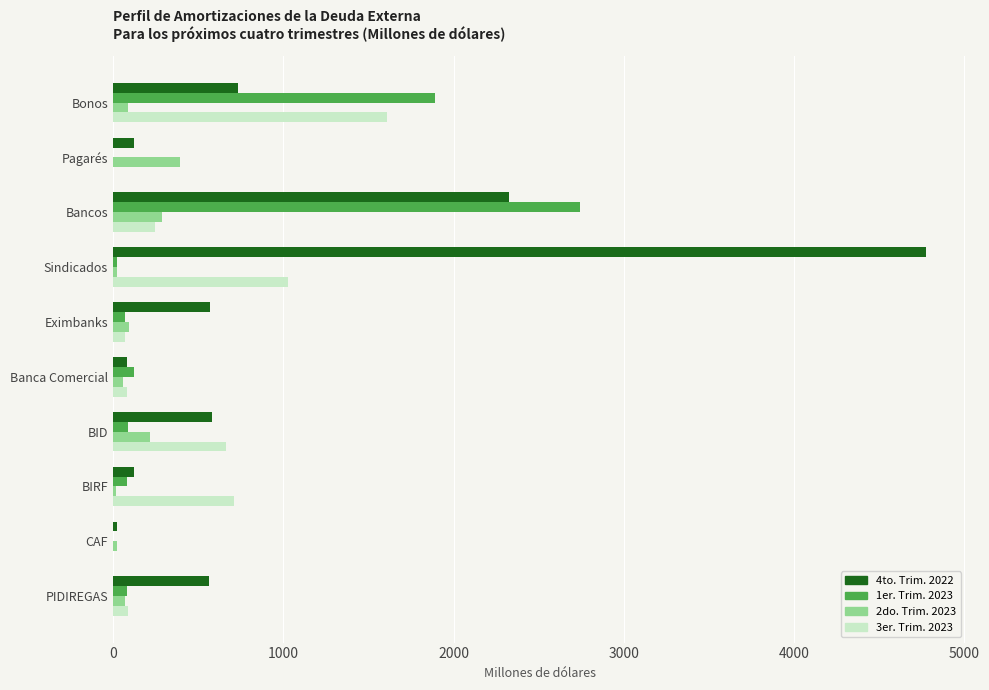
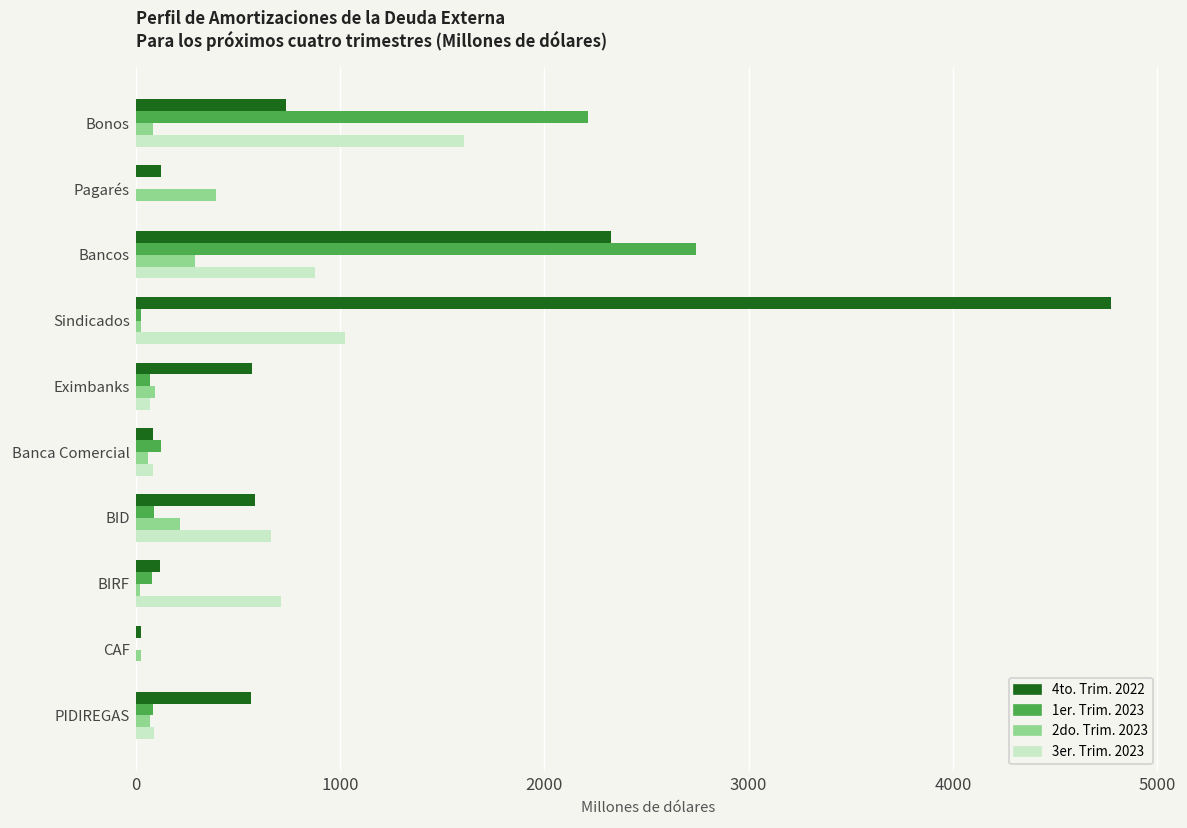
  {
    "4to. Trim. 2022": {
      "Bonos": 730,
      "Pagarés": 120,
      "Bancos": 2330,
      "Sindicados": 4770,
      "Eximbanks": 570,
      "Banca Comercial": 80,
      "BID": 580,
      "BIRF": 120,
      "CAF": 30,
      "PIDIREGAS": 560
    },
    "1er. Trim. 2023": {
-     "Bonos": 1890,
+     "Bonos": 2210,
      "Pagarés": 0,
      "Bancos": 2740,
      "Sindicados": 20,
      "Eximbanks": 70,
      "Banca Comercial": 120,
      "BID": 90,
      "BIRF": 80,
      "CAF": 0,
      "PIDIREGAS": 80
    },
    "2do. Trim. 2023": {
      "Bonos": 90,
      "Pagarés": 400,
      "Bancos": 290,
      "Sindicados": 20,
      "Eximbanks": 100,
      "Banca Comercial": 60,
      "BID": 220,
      "BIRF": 20,
      "CAF": 30,
      "PIDIREGAS": 70
    },
    "3er. Trim. 2023": {
      "Bonos": 1610,
      "Pagarés": 0,
-     "Bancos": 240,
+     "Bancos": 880,
      "Sindicados": 1030,
      "Eximbanks": 70,
      "Banca Comercial": 80,
      "BID": 660,
      "BIRF": 710,
      "CAF": 0,
      "PIDIREGAS": 90
    }
  }
